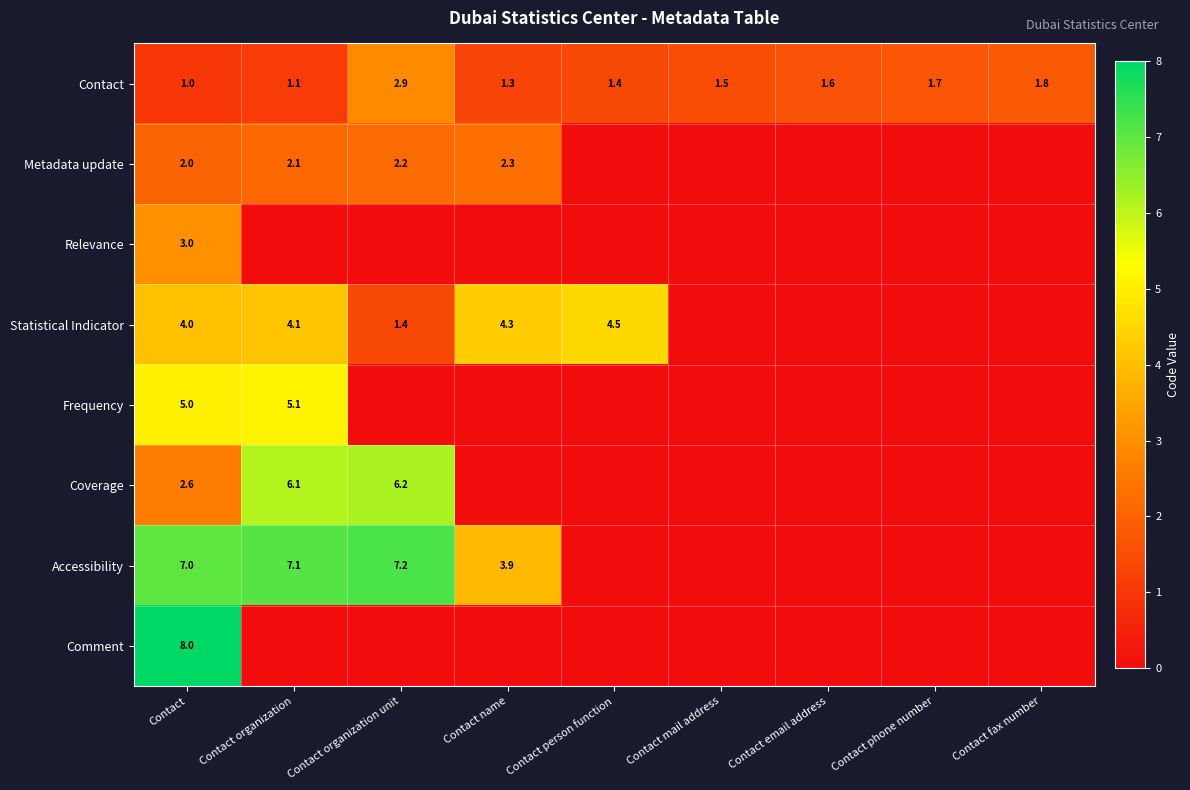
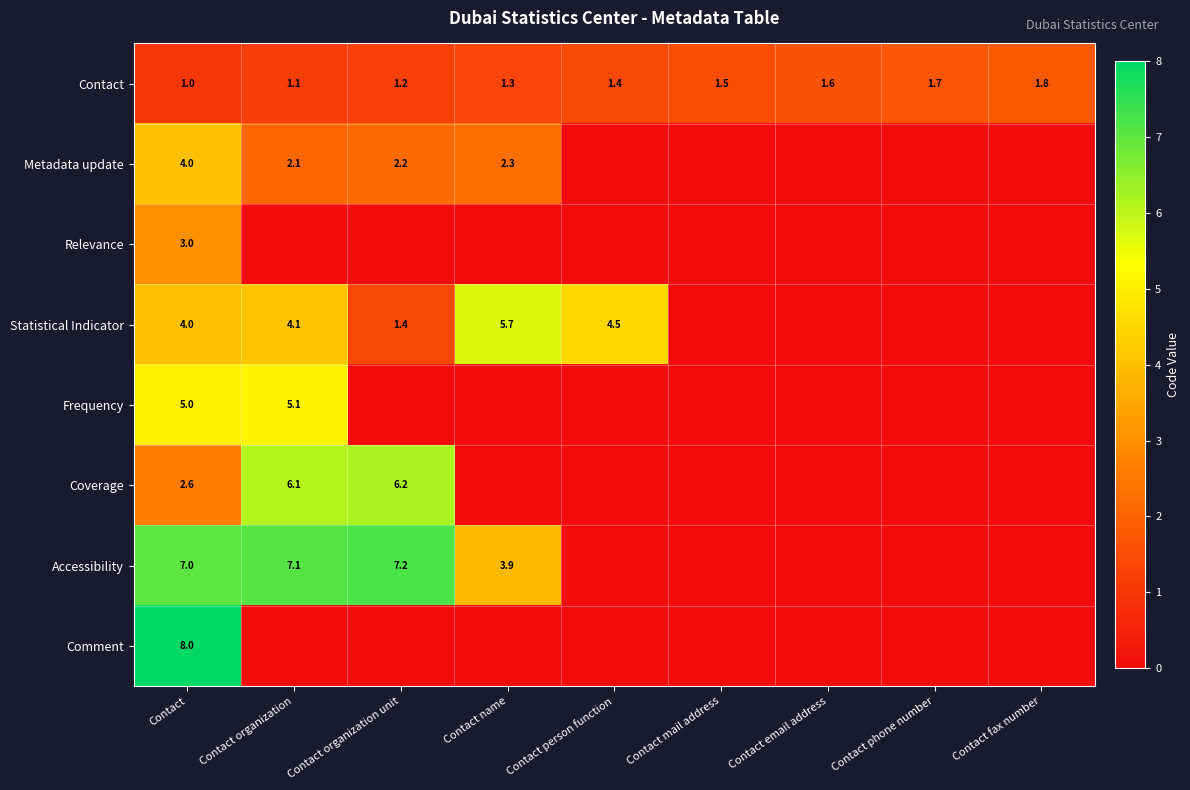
  {
    "Contact": {
      "Contact": 1.0,
      "Contact organization": 1.1,
-     "Contact organization unit": 2.9,
+     "Contact organization unit": 1.2,
      "Contact name": 1.3,
      "Contact person function": 1.4,
      "Contact mail address": 1.5,
      "Contact email address": 1.6,
      "Contact phone number": 1.7,
      "Contact fax number": 1.8
    },
    "Metadata update": {
-     "Contact": 2.0,
+     "Contact": 4.0,
      "Contact organization": 2.1,
      "Contact organization unit": 2.2,
      "Contact name": 2.3
    },
    "Relevance": {
      "Contact": 3.0
    },
    "Statistical Indicator": {
      "Contact": 4.0,
      "Contact organization": 4.1,
      "Contact organization unit": 1.4,
-     "Contact name": 4.3,
+     "Contact name": 5.7,
      "Contact person function": 4.5
    },
    "Frequency": {
      "Contact": 5.0,
      "Contact organization": 5.1
    },
    "Coverage": {
      "Contact": 2.6,
      "Contact organization": 6.1,
      "Contact organization unit": 6.2
    },
    "Accessibility": {
      "Contact": 7.0,
      "Contact organization": 7.1,
      "Contact organization unit": 7.2,
      "Contact name": 3.9
    },
    "Comment": {
      "Contact": 8.0
    }
  }
